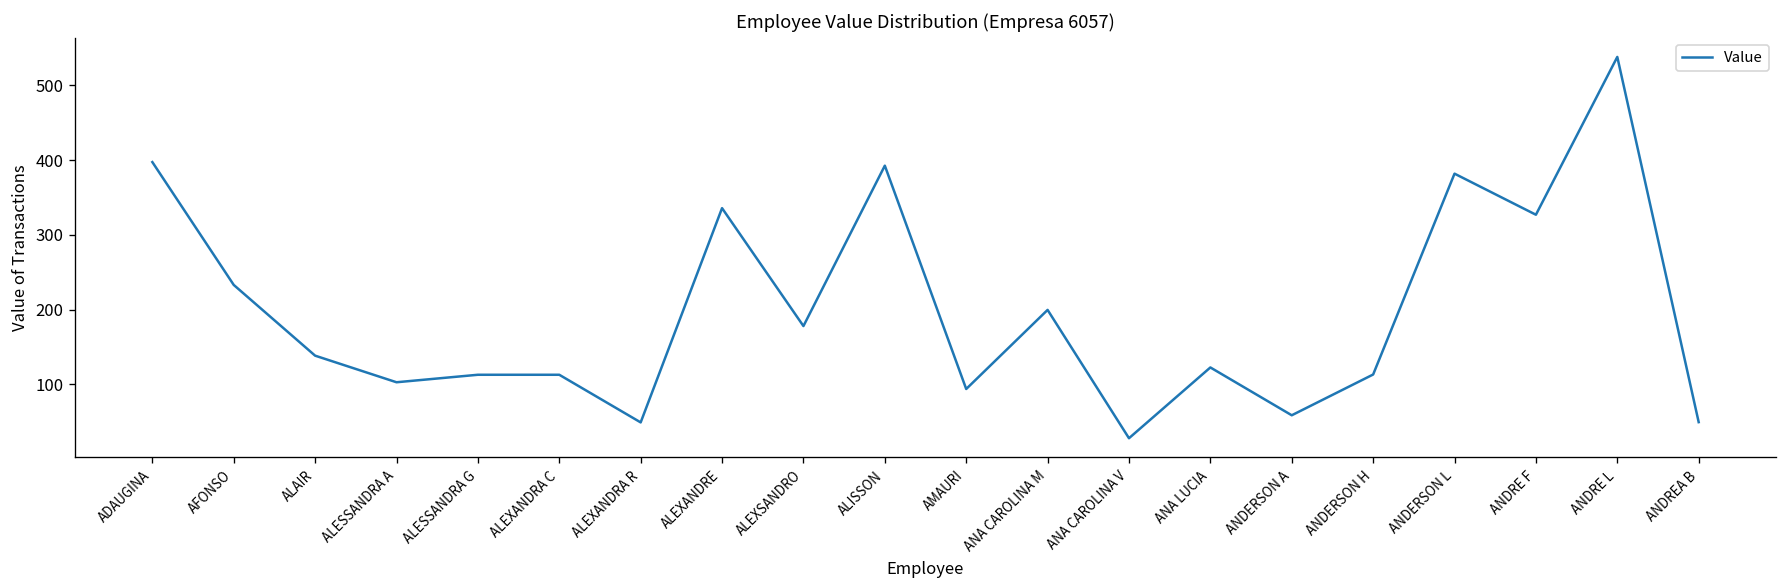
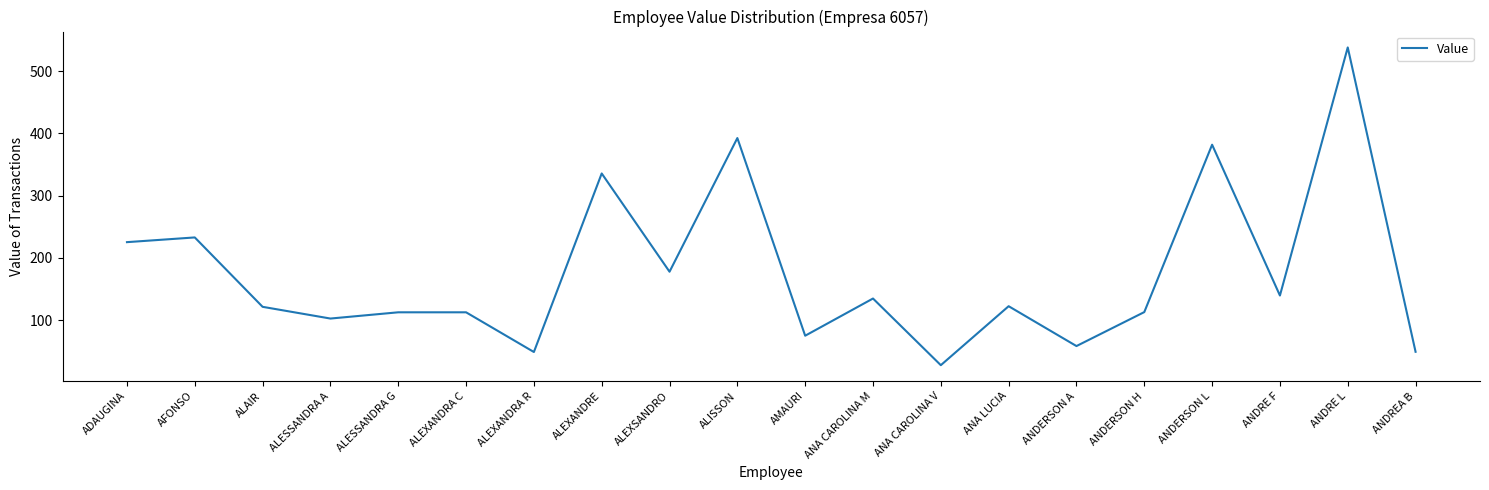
  {
-   "ADAUGINA": 400,
+   "ADAUGINA": 230,
    "AFONSO": 230,
-   "ALAIR": 140,
+   "ALAIR": 120,
    "ALESSANDRA A": 100,
    "ALESSANDRA G": 110,
    "ALEXANDRA C": 110,
    "ALEXANDRA R": 50,
    "ALEXANDRE": 340,
    "ALEXSANDRO": 180,
    "ALISSON": 390,
-   "AMAURI": 90,
-   "ANA CAROLINA M": 200,
+   "AMAURI": 80,
+   "ANA CAROLINA M": 130,
    "ANA CAROLINA V": 30,
    "ANA LUCIA": 120,
    "ANDERSON A": 60,
    "ANDERSON H": 110,
    "ANDERSON L": 380,
-   "ANDRE F": 330,
+   "ANDRE F": 140,
    "ANDRE L": 540,
    "ANDREA B": 50
  }
